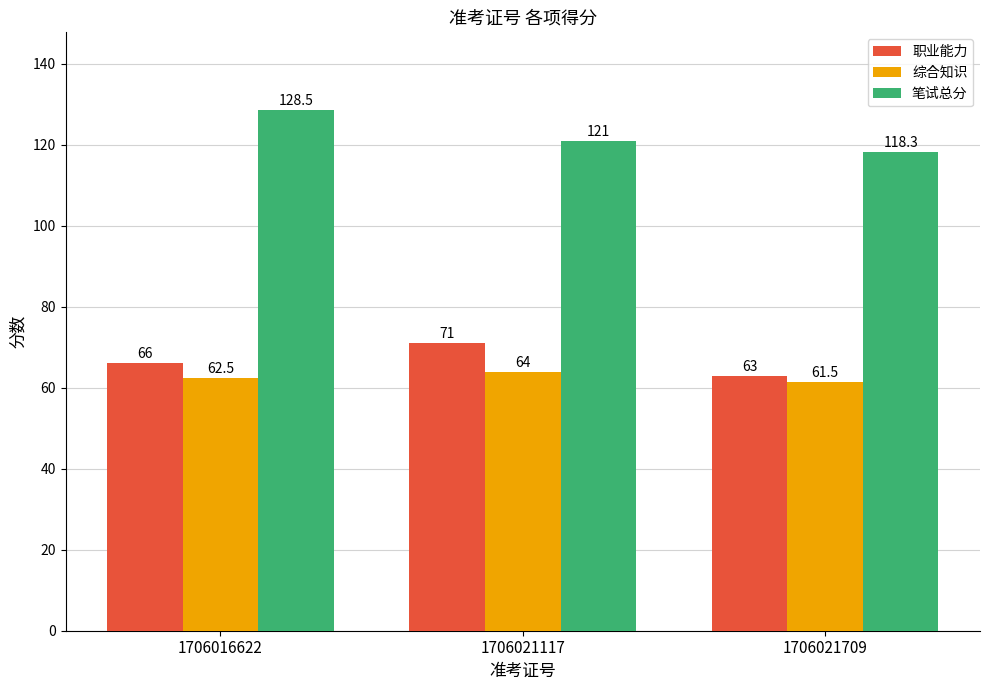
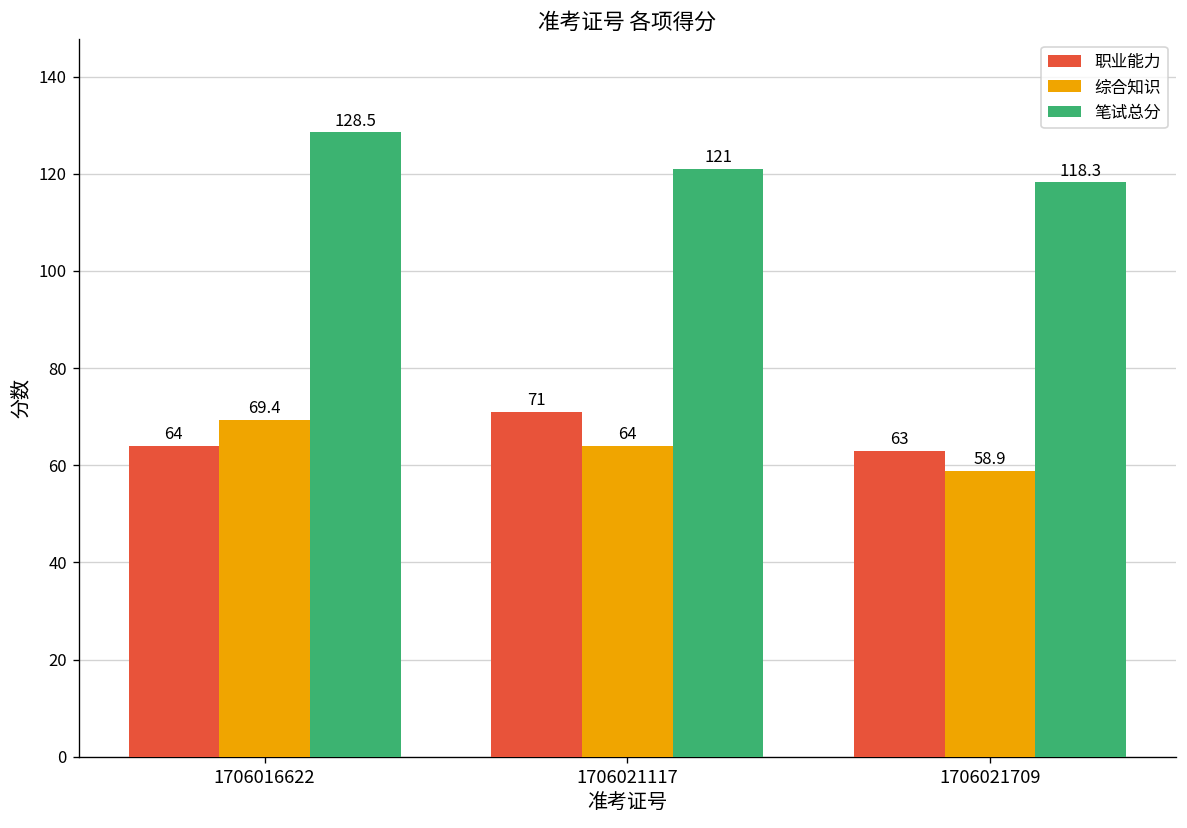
  {
    "职业能力": {
-     "1706016622": 66,
+     "1706016622": 64,
      "1706021117": 71,
      "1706021709": 63
    },
    "综合知识": {
-     "1706016622": 62.5,
+     "1706016622": 69.4,
      "1706021117": 64,
-     "1706021709": 61.5
+     "1706021709": 58.9
    },
    "笔试总分": {
      "1706016622": 128.5,
      "1706021117": 121,
      "1706021709": 118.3
    }
  }
